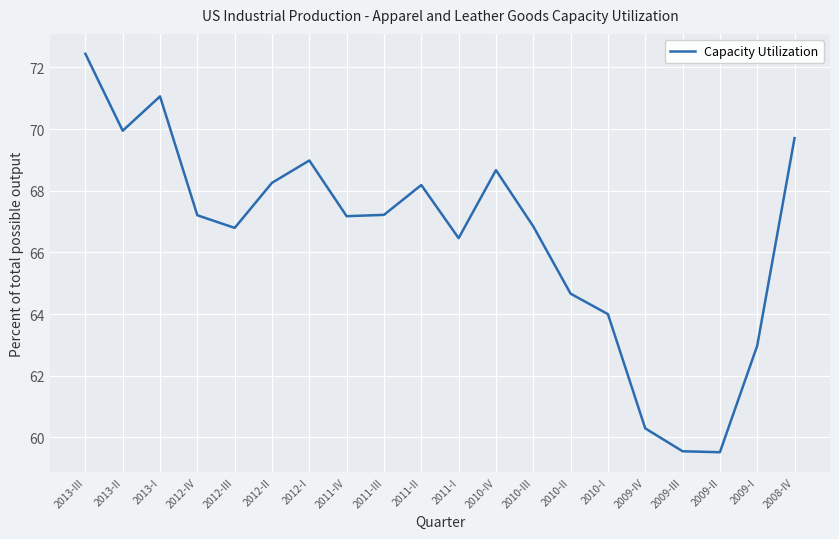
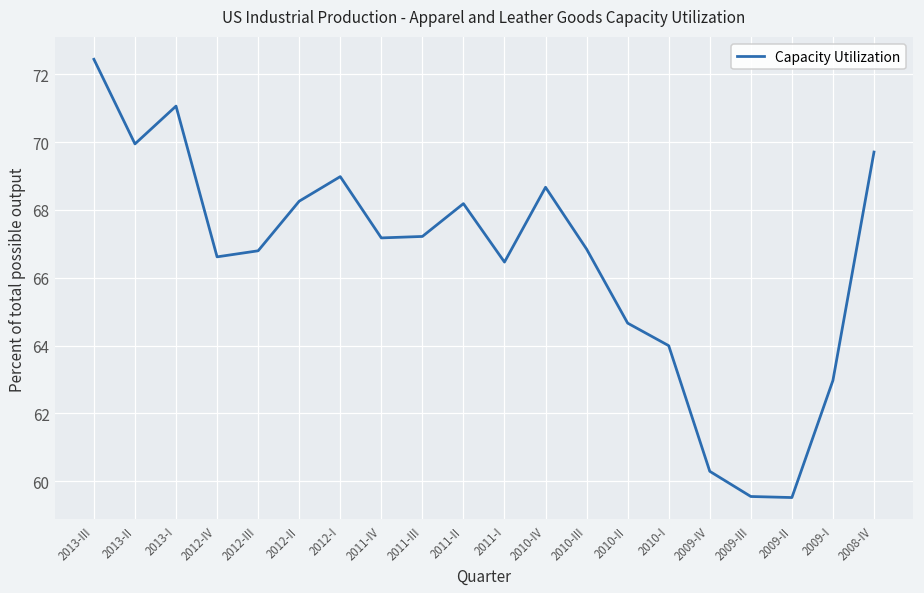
  {
    "2013-III": 72.4,
    "2013-II": 69.9,
    "2013-I": 71.1,
-   "2012-IV": 67.2,
+   "2012-IV": 66.6,
    "2012-III": 66.8,
    "2012-II": 68.3,
    "2012-I": 69.0,
    "2011-IV": 67.2,
    "2011-III": 67.2,
    "2011-II": 68.2,
    "2011-I": 66.5,
    "2010-IV": 68.7,
    "2010-III": 66.8,
    "2010-II": 64.7,
    "2010-I": 64.0,
    "2009-IV": 60.3,
    "2009-III": 59.5,
    "2009-II": 59.5,
    "2009-I": 63.0,
    "2008-IV": 69.7
  }
